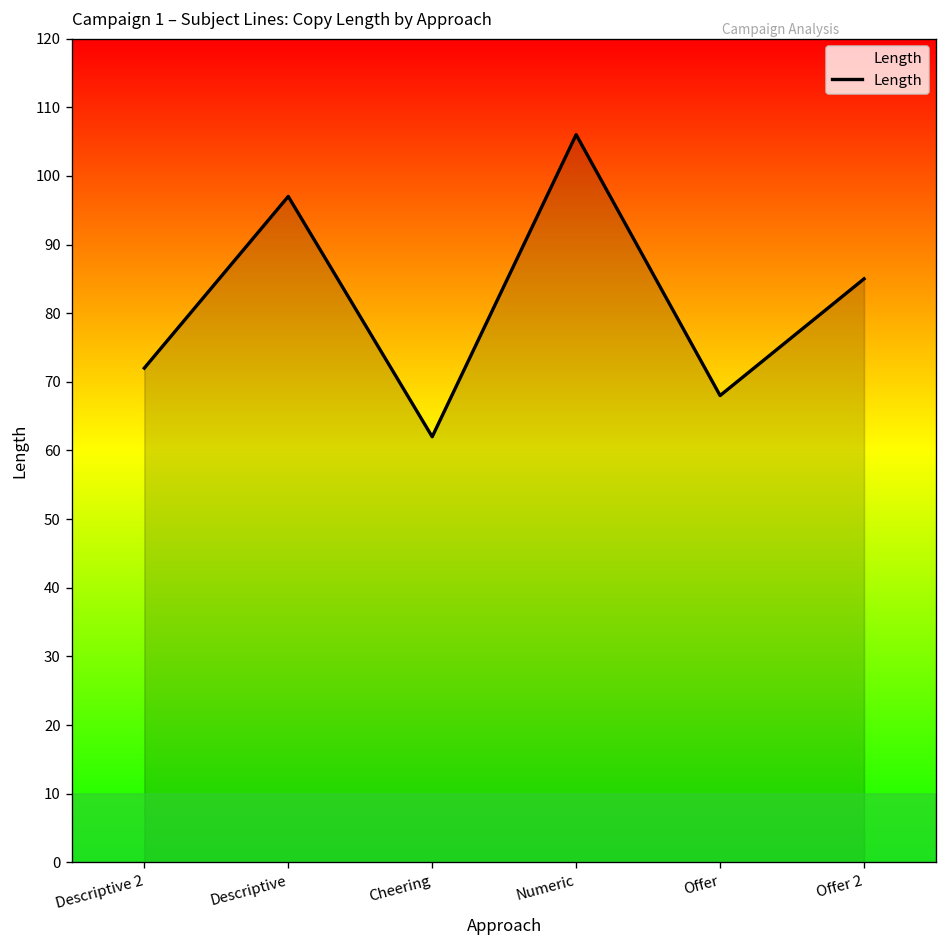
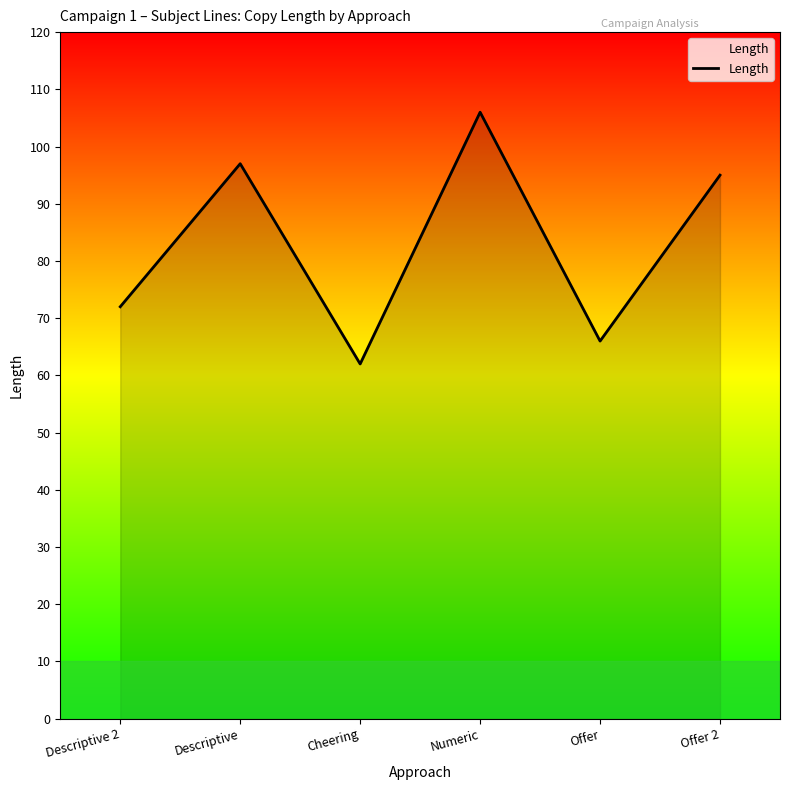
  {
    "Descriptive 2": 72,
    "Descriptive": 97,
    "Cheering": 62,
    "Numeric": 106,
-   "Offer": 68,
-   "Offer 2": 85
+   "Offer": 66,
+   "Offer 2": 95
  }
